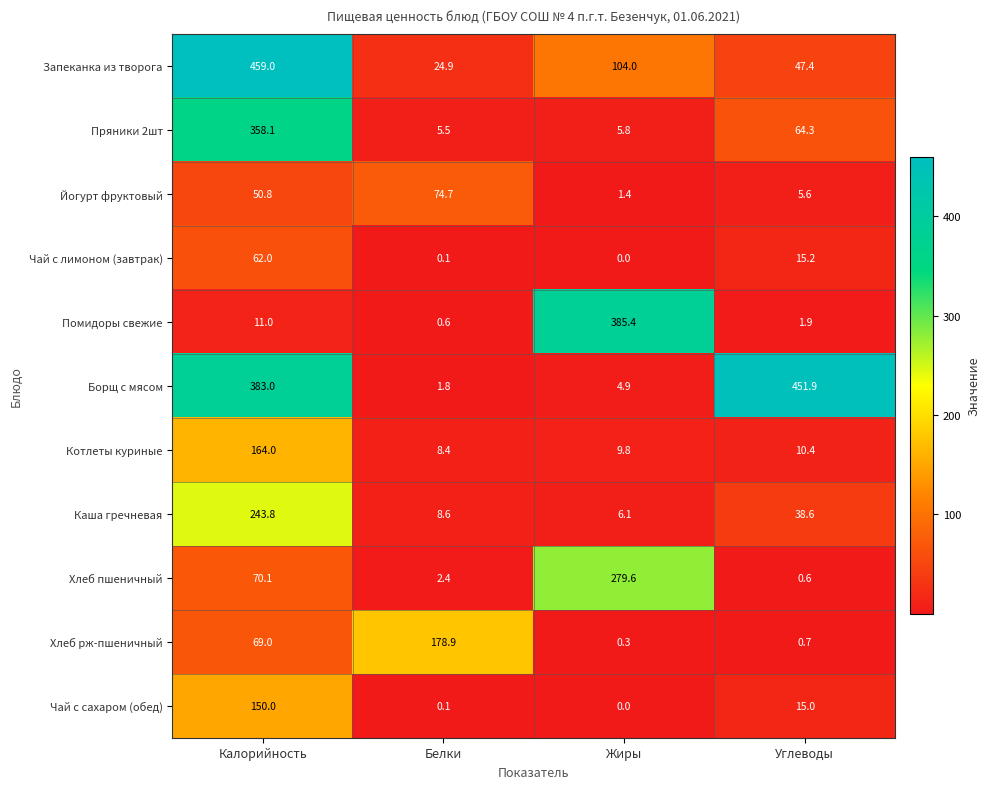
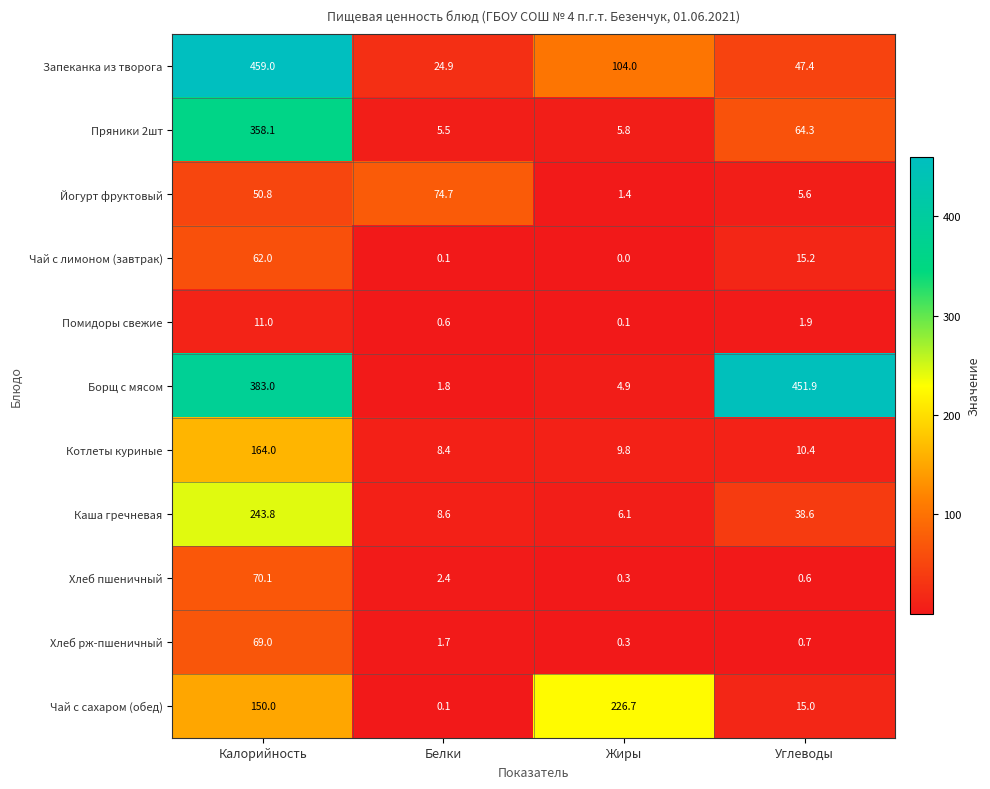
  {
    "Запеканка из творога": {
      "Калорийность": 459.0,
      "Белки": 24.9,
      "Жиры": 104.0,
      "Углеводы": 47.4
    },
    "Пряники 2шт": {
      "Калорийность": 358.1,
      "Белки": 5.5,
      "Жиры": 5.8,
      "Углеводы": 64.3
    },
    "Йогурт фруктовый": {
      "Калорийность": 50.8,
      "Белки": 74.7,
      "Жиры": 1.4,
      "Углеводы": 5.6
    },
    "Чай с лимоном (завтрак)": {
      "Калорийность": 62.0,
      "Белки": 0.1,
      "Жиры": 0.0,
      "Углеводы": 15.2
    },
    "Помидоры свежие": {
      "Калорийность": 11.0,
      "Белки": 0.6,
-     "Жиры": 385.4,
+     "Жиры": 0.1,
      "Углеводы": 1.9
    },
    "Борщ с мясом": {
      "Калорийность": 383.0,
      "Белки": 1.8,
      "Жиры": 4.9,
      "Углеводы": 451.9
    },
    "Котлеты куриные": {
      "Калорийность": 164.0,
      "Белки": 8.4,
      "Жиры": 9.8,
      "Углеводы": 10.4
    },
    "Каша гречневая": {
      "Калорийность": 243.8,
      "Белки": 8.6,
      "Жиры": 6.1,
      "Углеводы": 38.6
    },
    "Хлеб пшеничный": {
      "Калорийность": 70.1,
      "Белки": 2.4,
-     "Жиры": 279.6,
+     "Жиры": 0.3,
      "Углеводы": 0.6
    },
    "Хлеб рж-пшеничный": {
      "Калорийность": 69.0,
-     "Белки": 178.9,
+     "Белки": 1.7,
      "Жиры": 0.3,
      "Углеводы": 0.7
    },
    "Чай с сахаром (обед)": {
      "Калорийность": 150.0,
      "Белки": 0.1,
-     "Жиры": 0.0,
+     "Жиры": 226.7,
      "Углеводы": 15.0
    }
  }
